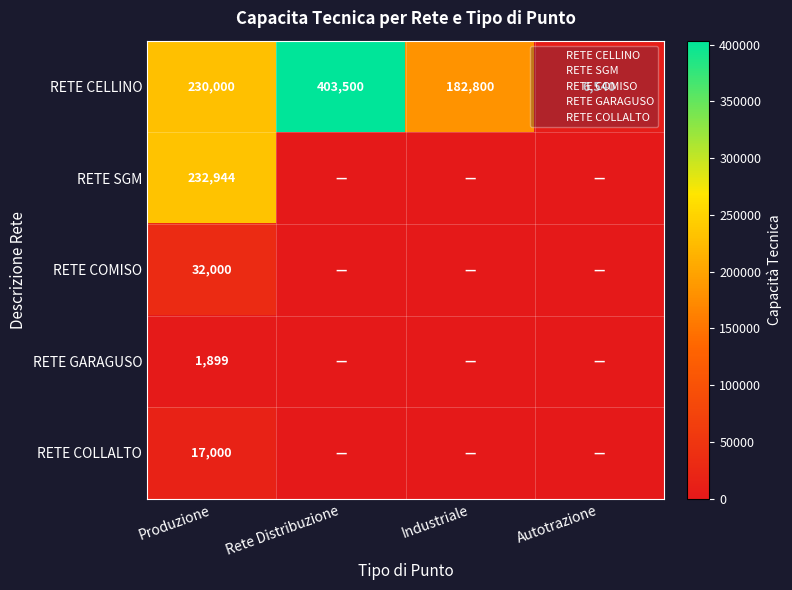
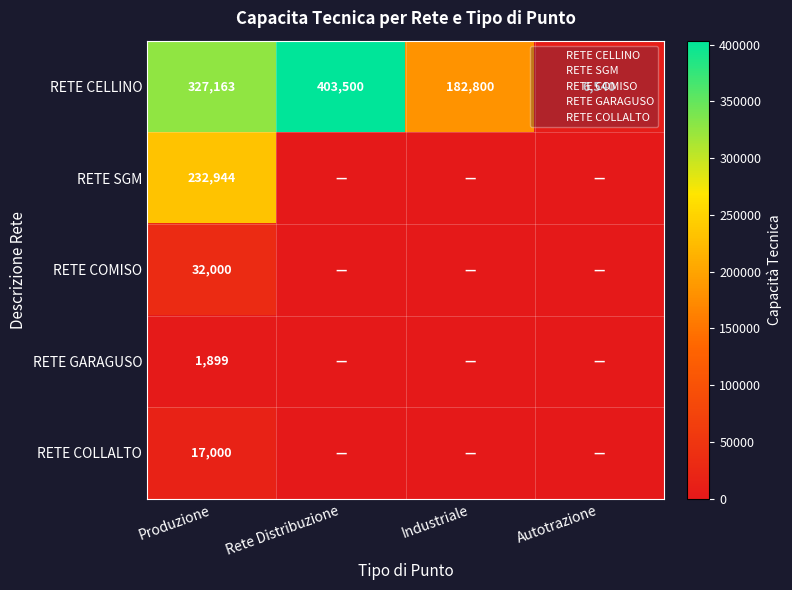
  {
    "RETE CELLINO": {
-     "Produzione": "230,000",
+     "Produzione": "327,163",
      "Rete Distribuzione": "403,500",
      "Industriale": "182,800"
    },
    "RETE SGM": {
      "Produzione": "232,944"
    },
    "RETE COMISO": {
      "Produzione": "32,000"
    },
    "RETE GARAGUSO": {
      "Produzione": "1,899"
    },
    "RETE COLLALTO": {
      "Produzione": "17,000"
    }
  }
